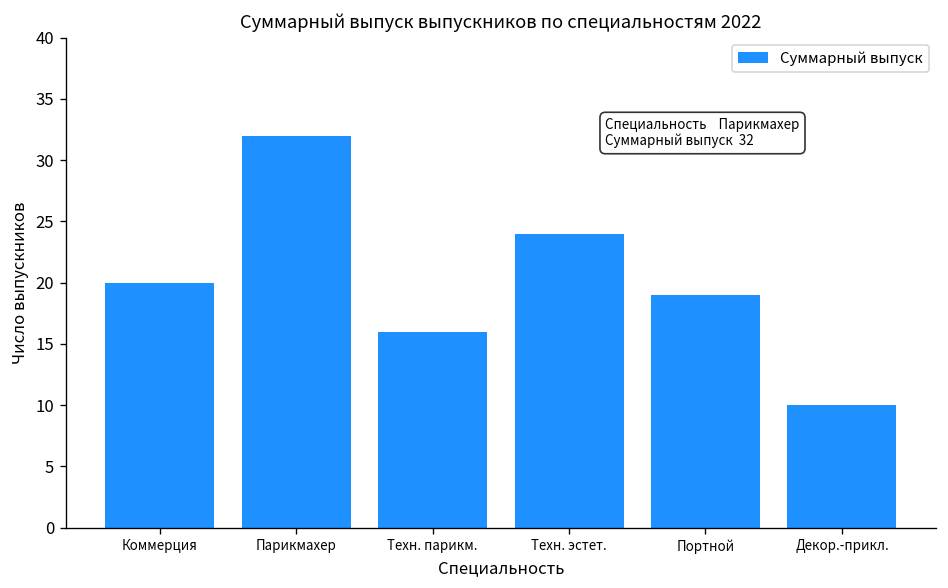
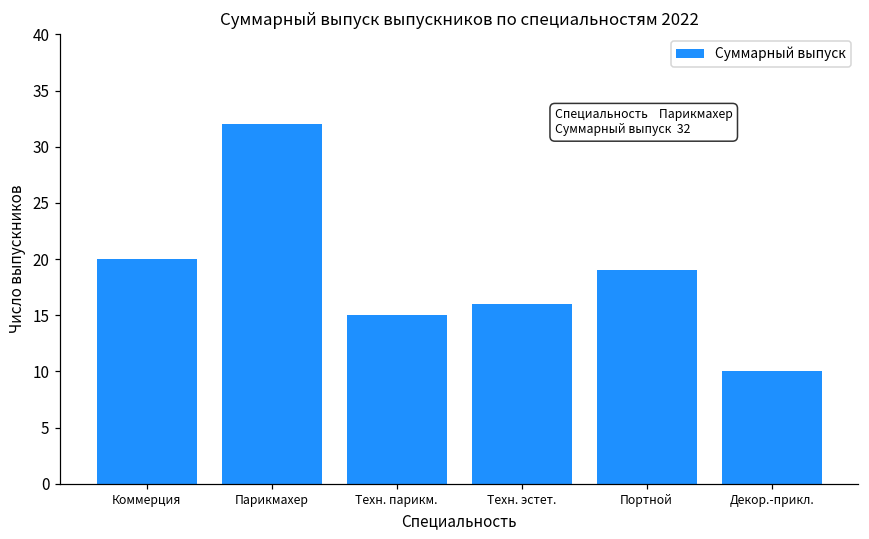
  {
    "Коммерция": 20,
    "Парикмахер": 32,
-   "Техн. парикм.": 16,
-   "Техн. эстет.": 24,
+   "Техн. парикм.": 15,
+   "Техн. эстет.": 16,
    "Портной": 19,
    "Декор.-прикл.": 10
  }
